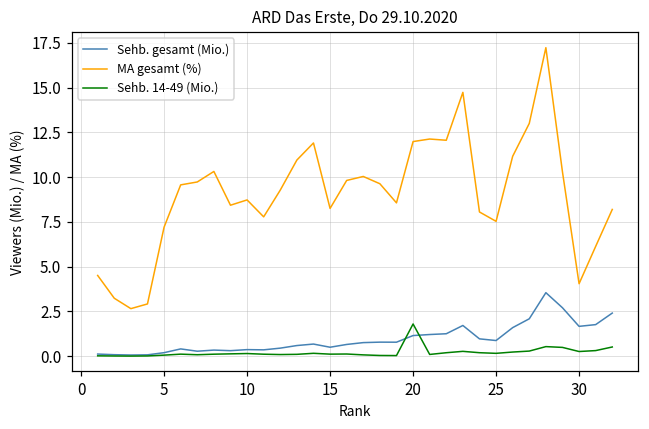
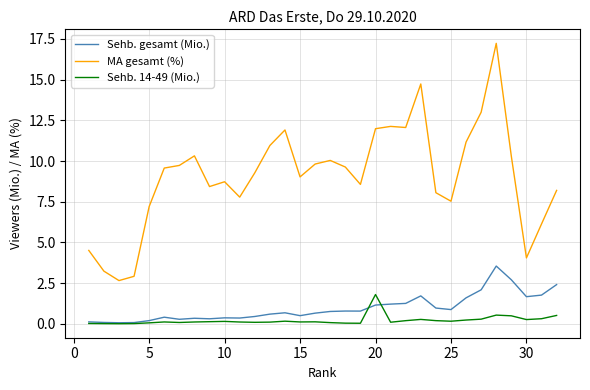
  {
    "Sehb. gesamt (Mio.)": {
      "10": 0.4,
      "15": 0.5,
      "20": 1.2,
      "25": 0.9,
      "30": 1.7
    },
    "MA gesamt (%)": {
      "5": 7.2,
      "10": 8.7,
-     "15": 8.3,
+     "15": 9.0,
      "20": 12.0,
      "25": 7.5,
      "30": 4.0
    },
    "Sehb. 14-49 (Mio.)": {
      "10": 0.1,
      "15": 0.1,
      "20": 1.8,
      "25": 0.2,
      "30": 0.3
    }
  }
